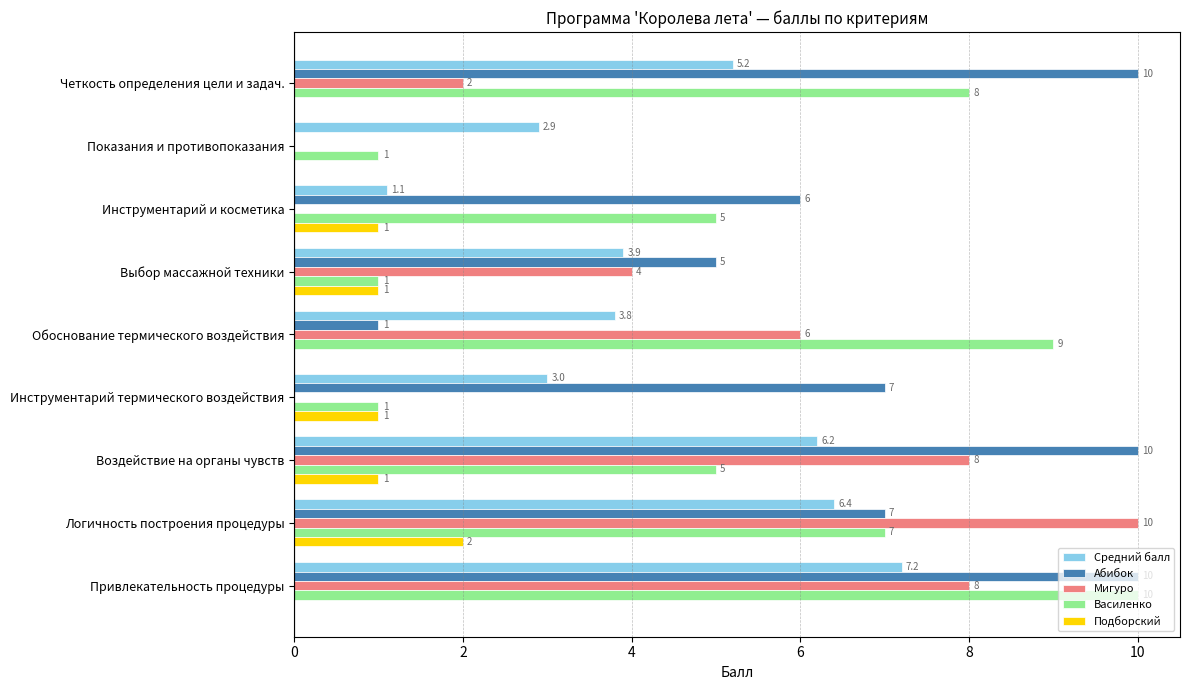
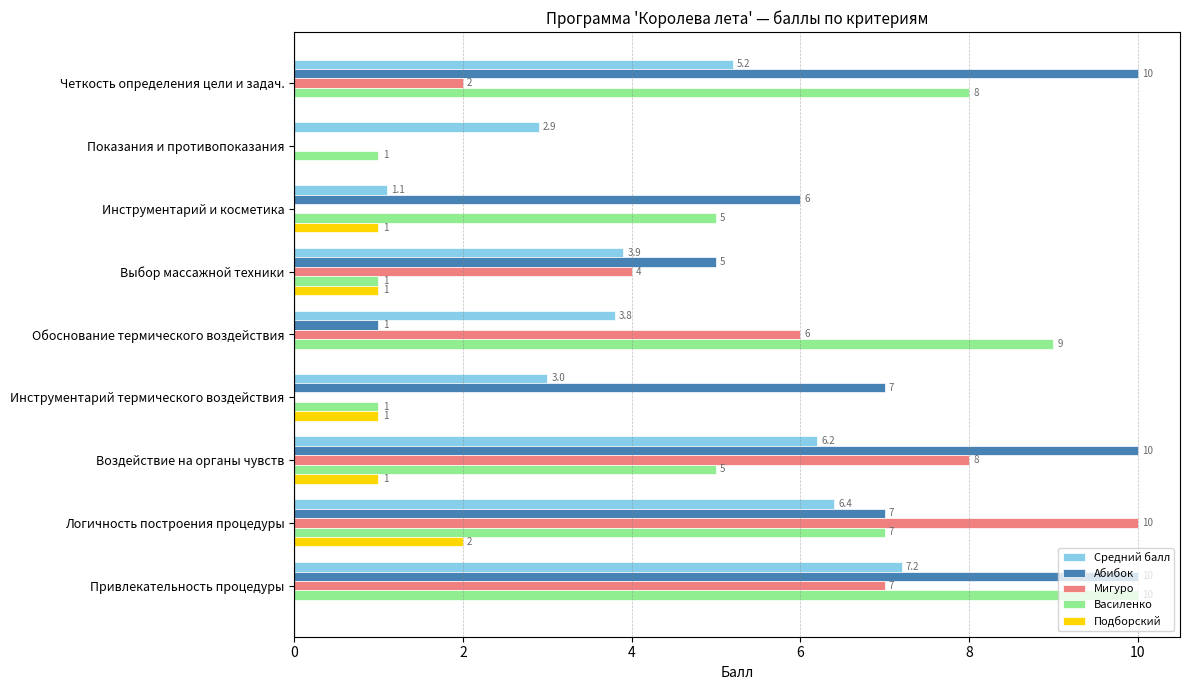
  {
    "Средний балл": {
      "Четкость определения цели и задач.": 5.2,
      "Показания и противопоказания": 2.9,
      "Инструментарий и косметика": 1.1,
      "Выбор массажной техники": 3.9,
      "Обоснование термического воздействия": 3.8,
      "Инструментарий термического воздействия": 3.0,
      "Воздействие на органы чувств": 6.2,
      "Логичность построения процедуры": 6.4,
      "Привлекательность процедуры": 7.2
    },
    "Абибок": {
      "Четкость определения цели и задач.": 10,
      "Инструментарий и косметика": 6,
      "Выбор массажной техники": 5,
      "Обоснование термического воздействия": 1,
      "Инструментарий термического воздействия": 7,
      "Воздействие на органы чувств": 10,
      "Логичность построения процедуры": 7
    },
    "Мигуро": {
      "Четкость определения цели и задач.": 2,
      "Выбор массажной техники": 4,
      "Обоснование термического воздействия": 6,
      "Воздействие на органы чувств": 8,
      "Логичность построения процедуры": 10,
-     "Привлекательность процедуры": 8
+     "Привлекательность процедуры": 7
    },
    "Василенко": {
      "Четкость определения цели и задач.": 8,
      "Показания и противопоказания": 1,
      "Инструментарий и косметика": 5,
      "Выбор массажной техники": 1,
      "Обоснование термического воздействия": 9,
      "Инструментарий термического воздействия": 1,
      "Воздействие на органы чувств": 5,
      "Логичность построения процедуры": 7
    },
    "Подборский": {
      "Инструментарий и косметика": 1,
      "Выбор массажной техники": 1,
      "Инструментарий термического воздействия": 1,
      "Воздействие на органы чувств": 1,
      "Логичность построения процедуры": 2
    }
  }
